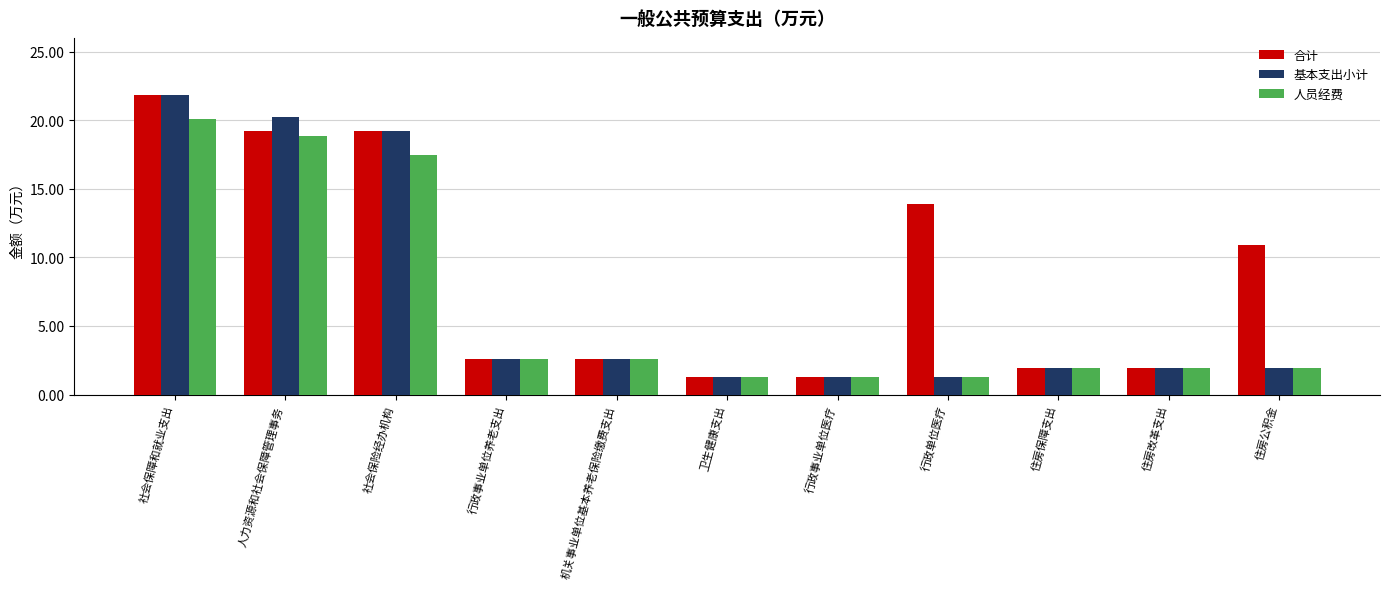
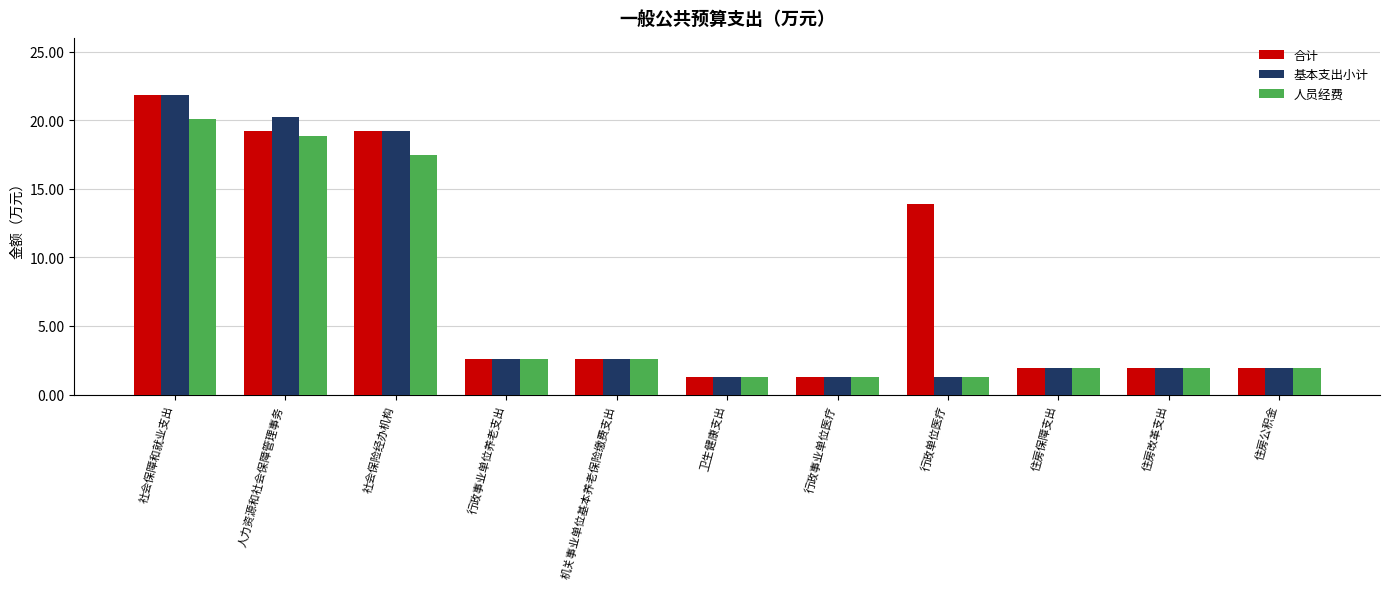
  {
    "合计": {
      "社会保障和就业支出": 21.8,
      "人力资源和社会保障管理事务": 19.2,
      "社会保险经办机构": 19.2,
      "行政事业单位养老支出": 2.6,
      "机关事业单位基本养老保险缴费支出": 2.6,
      "卫生健康支出": 1.3,
      "行政事业单位医疗": 1.3,
      "行政单位医疗": 13.9,
      "住房保障支出": 1.9,
      "住房改革支出": 1.9,
-     "住房公积金": 10.9
+     "住房公积金": 1.9
    },
    "基本支出小计": {
      "社会保障和就业支出": 21.8,
      "人力资源和社会保障管理事务": 20.2,
      "社会保险经办机构": 19.2,
      "行政事业单位养老支出": 2.6,
      "机关事业单位基本养老保险缴费支出": 2.6,
      "卫生健康支出": 1.3,
      "行政事业单位医疗": 1.3,
      "行政单位医疗": 1.3,
      "住房保障支出": 1.9,
      "住房改革支出": 1.9,
      "住房公积金": 1.9
    },
    "人员经费": {
      "社会保障和就业支出": 20.1,
      "人力资源和社会保障管理事务": 18.9,
      "社会保险经办机构": 17.5,
      "行政事业单位养老支出": 2.6,
      "机关事业单位基本养老保险缴费支出": 2.6,
      "卫生健康支出": 1.3,
      "行政事业单位医疗": 1.3,
      "行政单位医疗": 1.3,
      "住房保障支出": 1.9,
      "住房改革支出": 1.9,
      "住房公积金": 1.9
    }
  }
